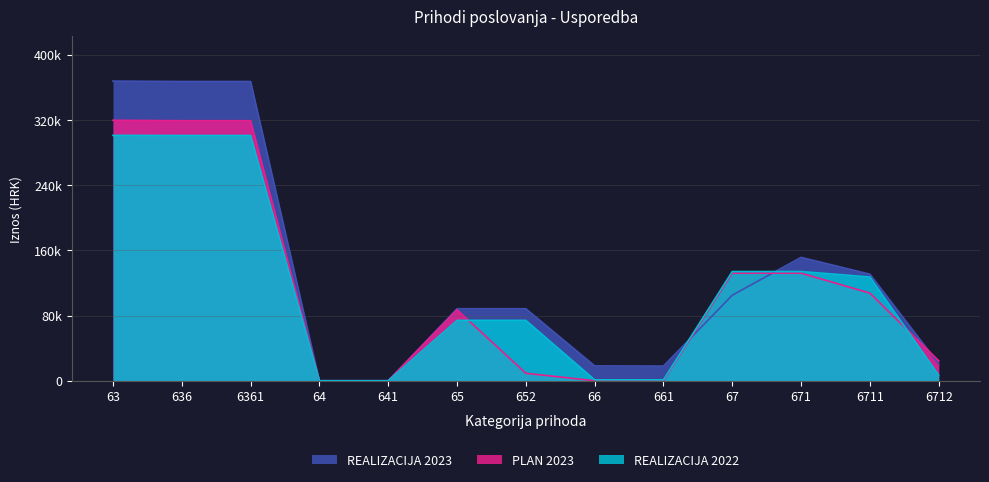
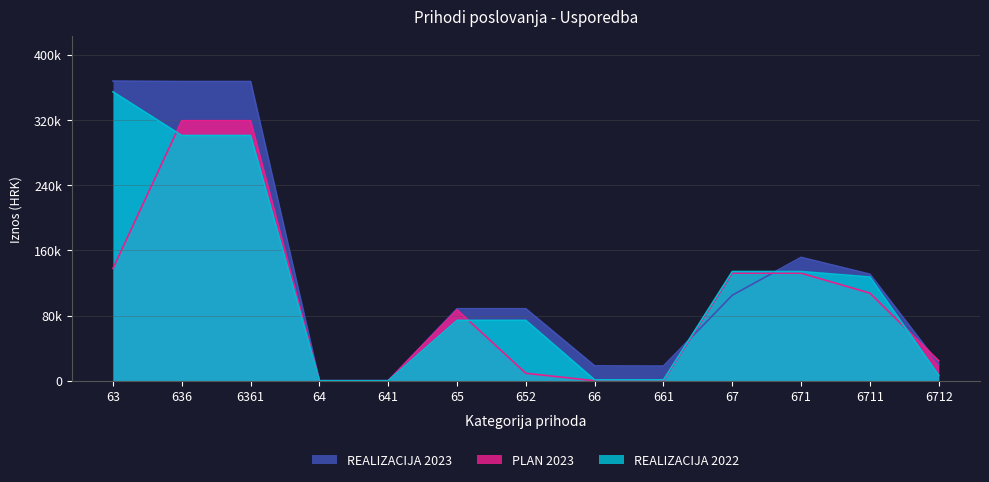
  {
    "REALIZACIJA 2023": {
      "63": 370000,
      "636": 370000,
      "6361": 370000,
      "652": 90000,
      "66": 20000,
      "661": 20000,
      "67": 100000,
      "671": 150000,
      "6711": 130000,
      "6712": 20000
    },
    "PLAN 2023": {
-     "63": 320000,
+     "63": 140000,
      "636": 320000,
      "6361": 320000,
      "652": 10000,
      "6711": 110000,
      "6712": 20000
    },
    "REALIZACIJA 2022": {
-     "63": 300000,
+     "63": 350000,
      "636": 300000,
      "6361": 300000,
      "65": 70000,
      "652": 70000,
      "6711": 130000,
      "6712": 10000
    }
  }
